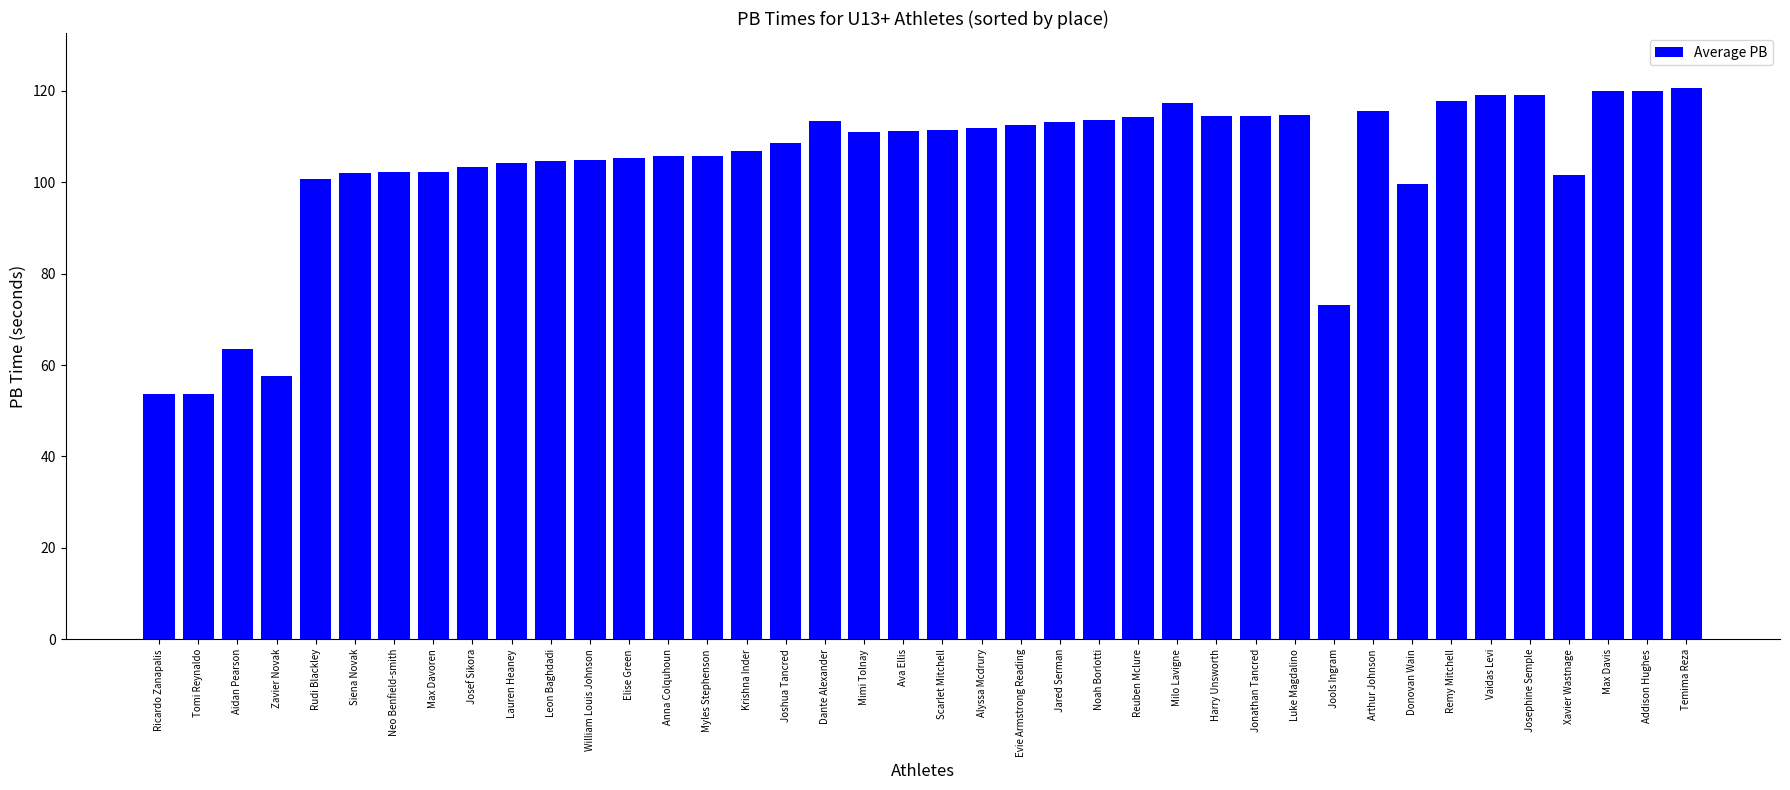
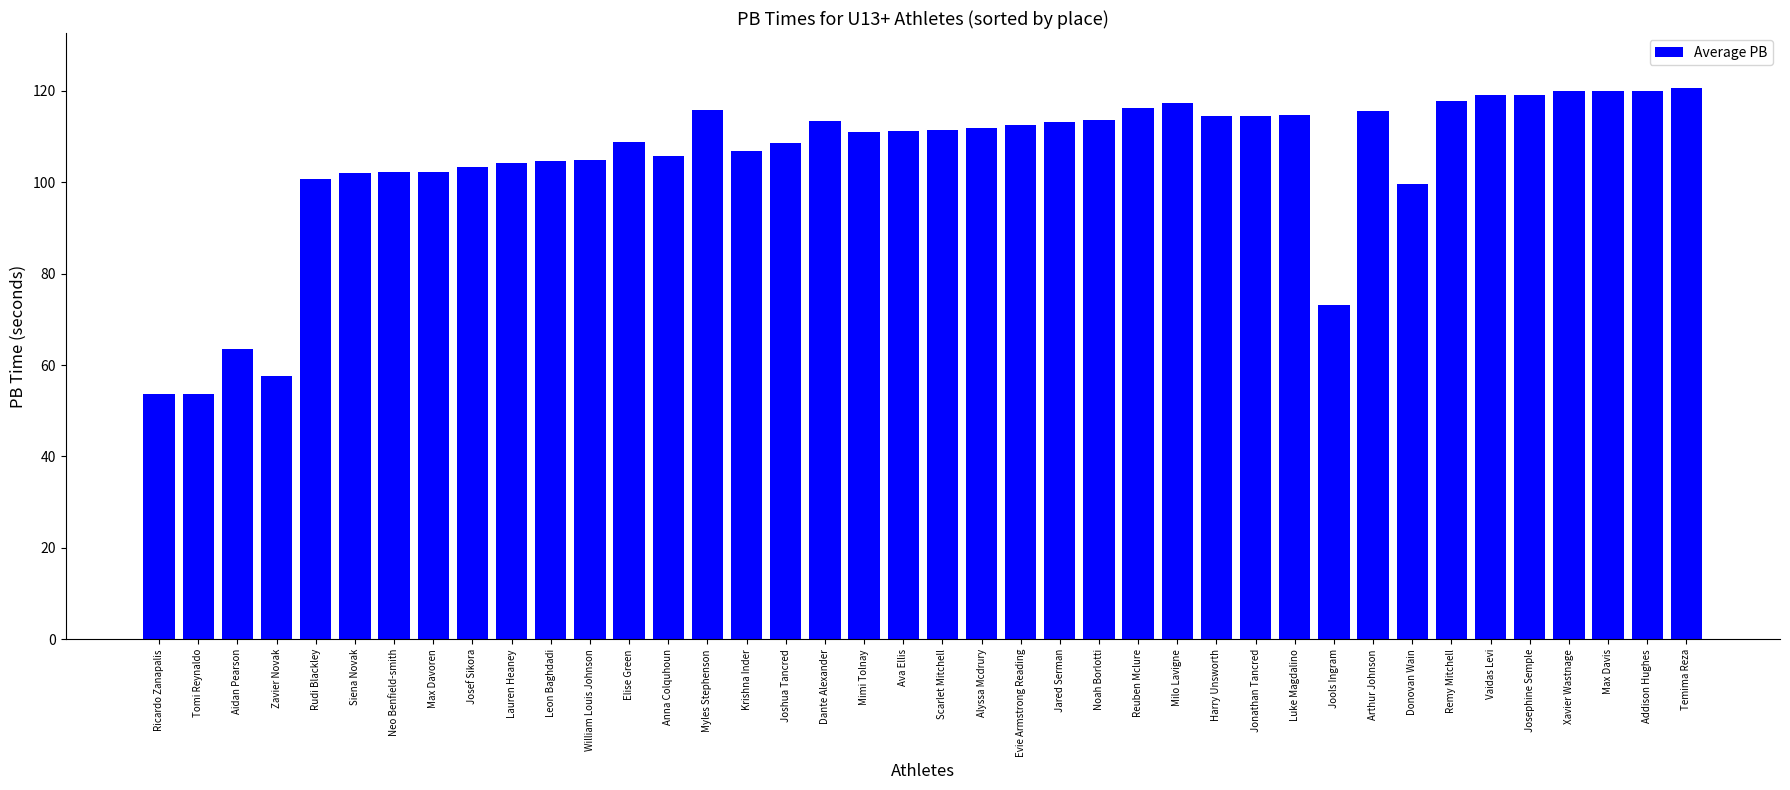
  {
    "Ricardo Zanapalis": 54,
    "Tomi Reynaldo": 54,
    "Aidan Pearson": 64,
    "Zavier Novak": 58,
    "Rudi Blackley": 101,
    "Siena Novak": 102,
    "Neo Benfield-smith": 102,
    "Max Davoren": 102,
    "Josef Sikora": 103,
    "Lauren Heaney": 104,
    "Leon Baghdadi": 105,
    "William Louis Johnson": 105,
-   "Elise Green": 105,
+   "Elise Green": 109,
    "Anna Colquhoun": 106,
-   "Myles Stephenson": 106,
+   "Myles Stephenson": 116,
    "Krishna Inder": 107,
    "Joshua Tancred": 108,
    "Dante Alexander": 113,
    "Mimi Tolnay": 111,
    "Ava Ellis": 111,
    "Scarlet Mitchell": 111,
    "Alyssa Mcdrury": 112,
    "Evie Armstrong Reading": 112,
    "Jared Serman": 113,
    "Noah Borlotti": 114,
-   "Reuben Mclure": 114,
+   "Reuben Mclure": 116,
    "Milo Lavigne": 117,
    "Harry Unsworth": 114,
    "Jonathan Tancred": 114,
    "Luke Magdalino": 115,
    "Jools Ingram": 73,
    "Arthur Johnson": 116,
    "Donovan Wain": 100,
    "Remy Mitchell": 118,
    "Vaidas Levi": 119,
    "Josephine Semple": 119,
-   "Xavier Wastnage": 102,
+   "Xavier Wastnage": 120,
    "Max Davis": 120,
    "Addison Hughes": 120,
    "Temima Reza": 121
  }
